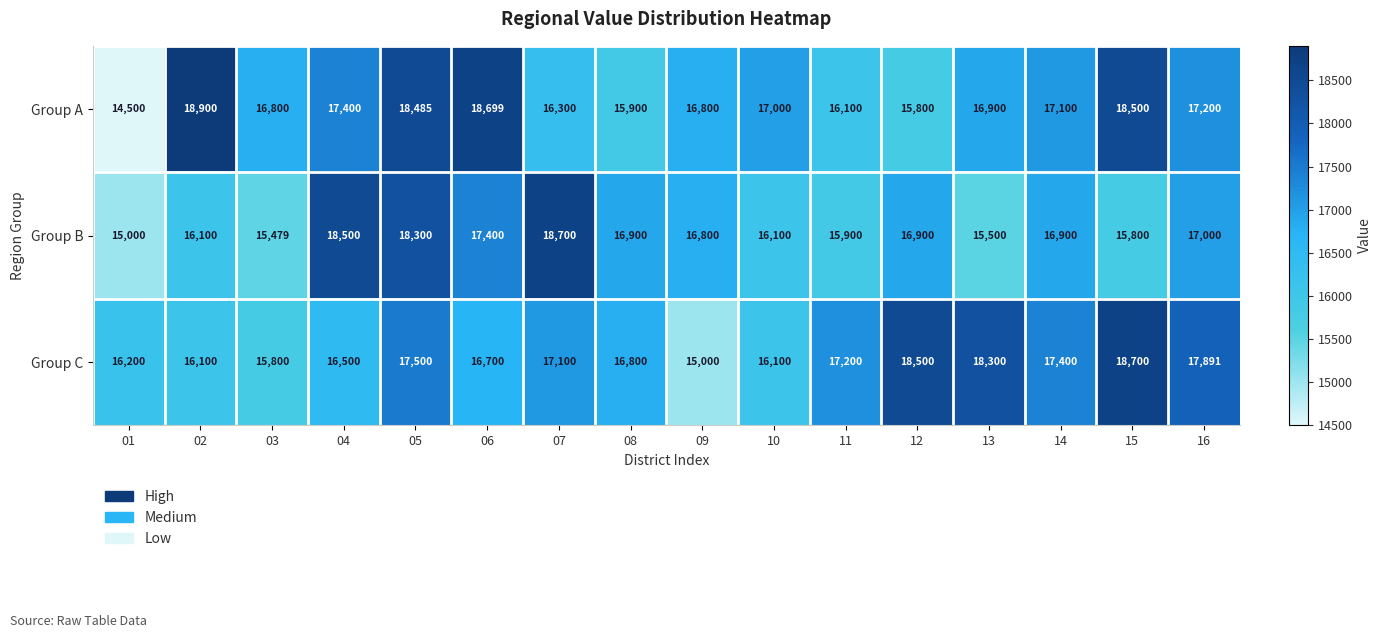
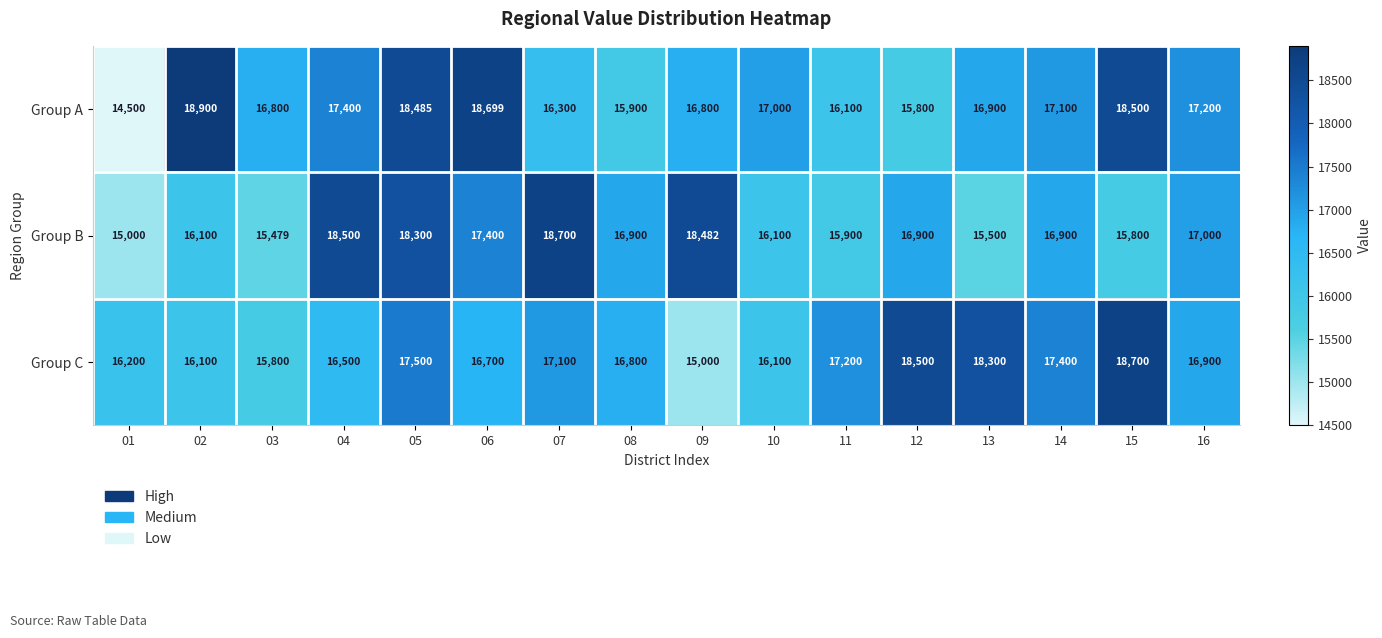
  {
    "Group A": {
      "01": "14,500",
      "02": "18,900",
      "03": "16,800",
      "04": "17,400",
      "05": "18,485",
      "06": "18,699",
      "07": "16,300",
      "08": "15,900",
      "09": "16,800",
      "10": "17,000",
      "11": "16,100",
      "12": "15,800",
      "13": "16,900",
      "14": "17,100",
      "15": "18,500",
      "16": "17,200"
    },
    "Group B": {
      "01": "15,000",
      "02": "16,100",
      "03": "15,479",
      "04": "18,500",
      "05": "18,300",
      "06": "17,400",
      "07": "18,700",
      "08": "16,900",
-     "09": "16,800",
+     "09": "18,482",
      "10": "16,100",
      "11": "15,900",
      "12": "16,900",
      "13": "15,500",
      "14": "16,900",
      "15": "15,800",
      "16": "17,000"
    },
    "Group C": {
      "01": "16,200",
      "02": "16,100",
      "03": "15,800",
      "04": "16,500",
      "05": "17,500",
      "06": "16,700",
      "07": "17,100",
      "08": "16,800",
      "09": "15,000",
      "10": "16,100",
      "11": "17,200",
      "12": "18,500",
      "13": "18,300",
      "14": "17,400",
      "15": "18,700",
-     "16": "17,891"
+     "16": "16,900"
    }
  }
